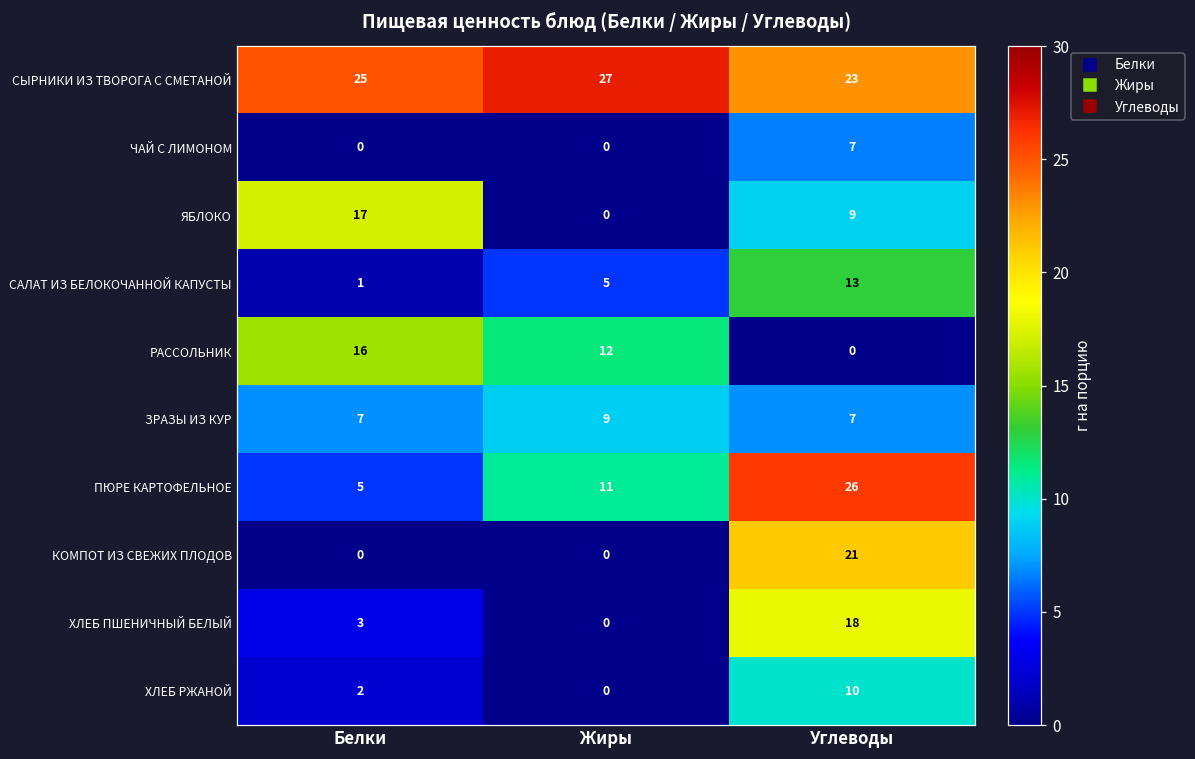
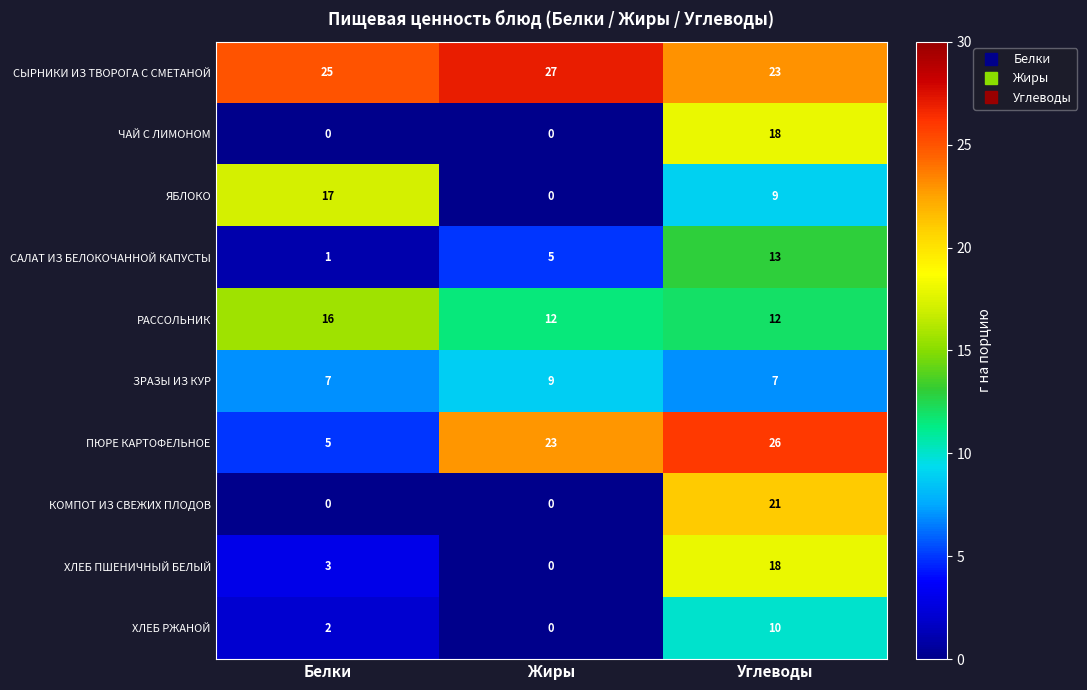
  {
    "СЫРНИКИ ИЗ ТВОРОГА С СМЕТАНОЙ": {
      "Белки": 25,
      "Жиры": 27,
      "Углеводы": 23
    },
    "ЧАЙ С ЛИМОНОМ": {
      "Белки": 0,
      "Жиры": 0,
-     "Углеводы": 7
+     "Углеводы": 18
    },
    "ЯБЛОКО": {
      "Белки": 17,
      "Жиры": 0,
      "Углеводы": 9
    },
    "САЛАТ ИЗ БЕЛОКОЧАННОЙ КАПУСТЫ": {
      "Белки": 1,
      "Жиры": 5,
      "Углеводы": 13
    },
    "РАССОЛЬНИК": {
      "Белки": 16,
      "Жиры": 12,
-     "Углеводы": 0
+     "Углеводы": 12
    },
    "ЗРАЗЫ ИЗ КУР": {
      "Белки": 7,
      "Жиры": 9,
      "Углеводы": 7
    },
    "ПЮРЕ КАРТОФЕЛЬНОЕ": {
      "Белки": 5,
-     "Жиры": 11,
+     "Жиры": 23,
      "Углеводы": 26
    },
    "КОМПОТ ИЗ СВЕЖИХ ПЛОДОВ": {
      "Белки": 0,
      "Жиры": 0,
      "Углеводы": 21
    },
    "ХЛЕБ ПШЕНИЧНЫЙ БЕЛЫЙ": {
      "Белки": 3,
      "Жиры": 0,
      "Углеводы": 18
    },
    "ХЛЕБ РЖАНОЙ": {
      "Белки": 2,
      "Жиры": 0,
      "Углеводы": 10
    }
  }
